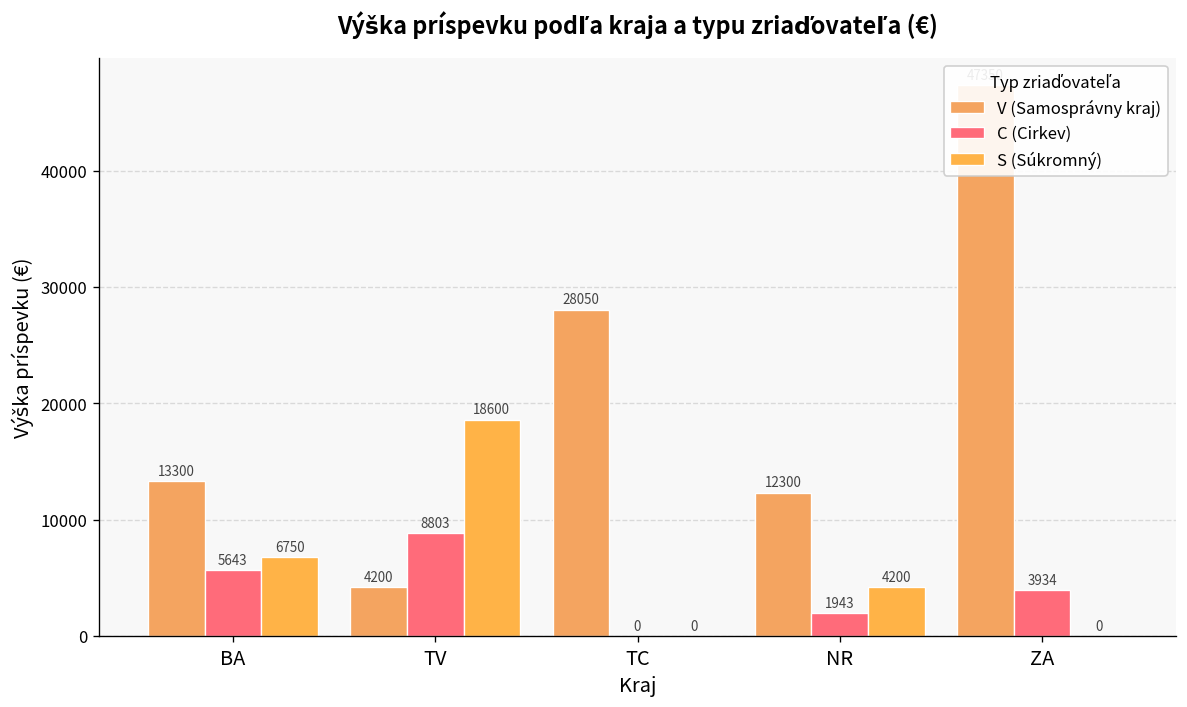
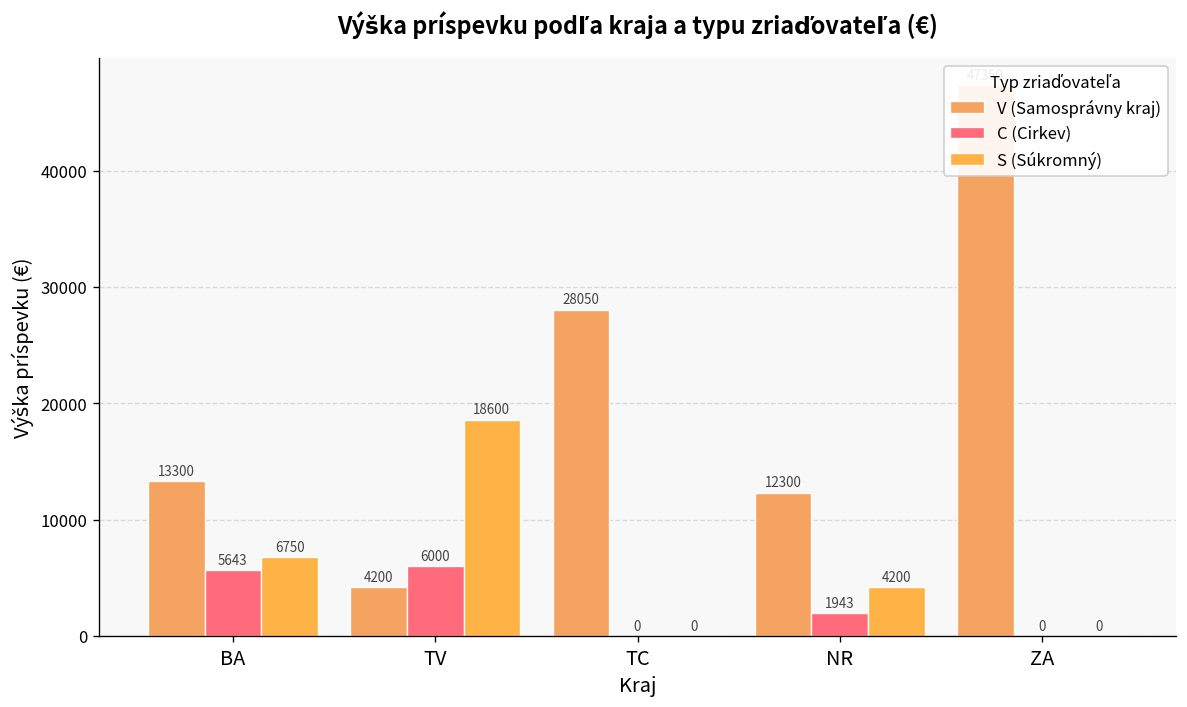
  {
    "C (Cirkev)": {
      "BA": 5643,
-     "TV": 8803,
+     "TV": 6000,
      "TC": 0,
      "NR": 1943,
-     "ZA": 3934
+     "ZA": 0
    }
  }
